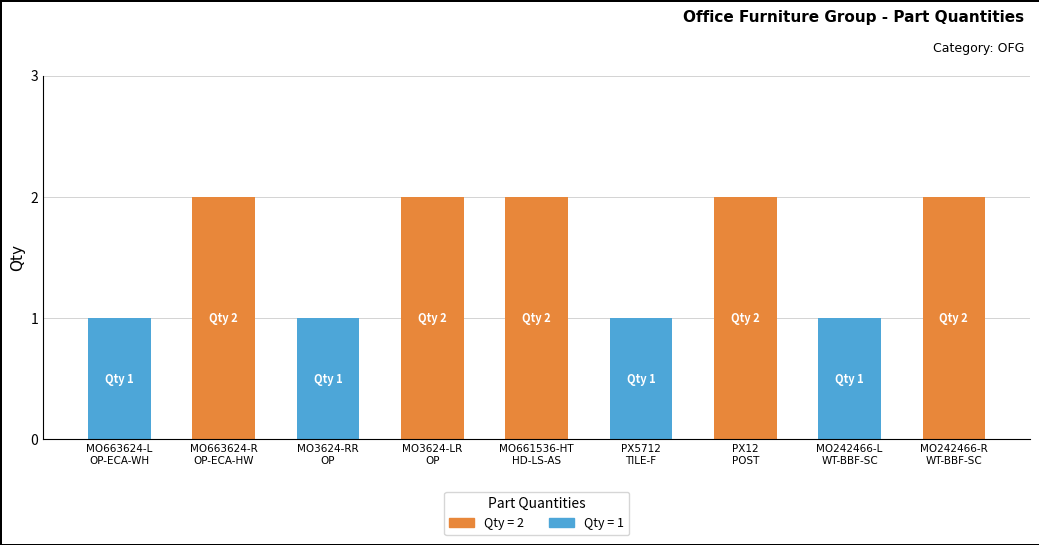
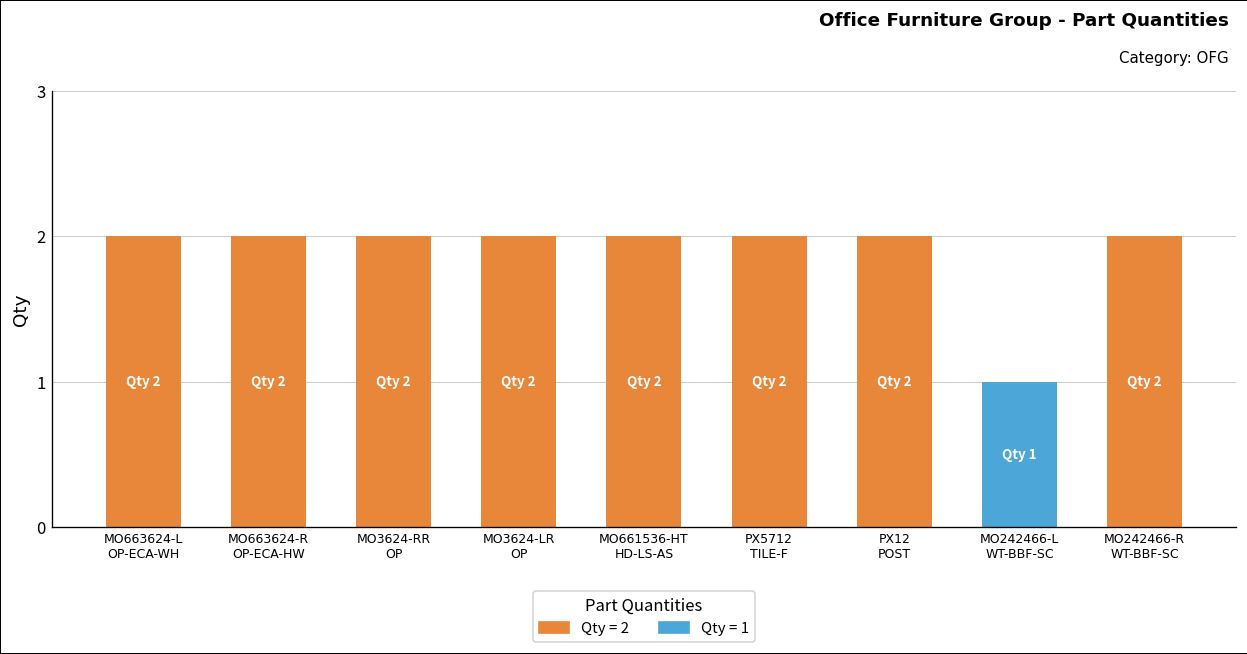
  {
-   "MO663624-L OP-ECA-WH": 1,
+   "MO663624-L OP-ECA-WH": 2,
    "MO663624-R OP-ECA-HW": 2,
-   "MO3624-RR OP": 1,
+   "MO3624-RR OP": 2,
    "MO3624-LR OP": 2,
    "MO661536-HT HD-LS-AS": 2,
-   "PX5712 TILE-F": 1,
+   "PX5712 TILE-F": 2,
    "PX12 POST": 2,
    "MO242466-L WT-BBF-SC": 1,
    "MO242466-R WT-BBF-SC": 2
  }
